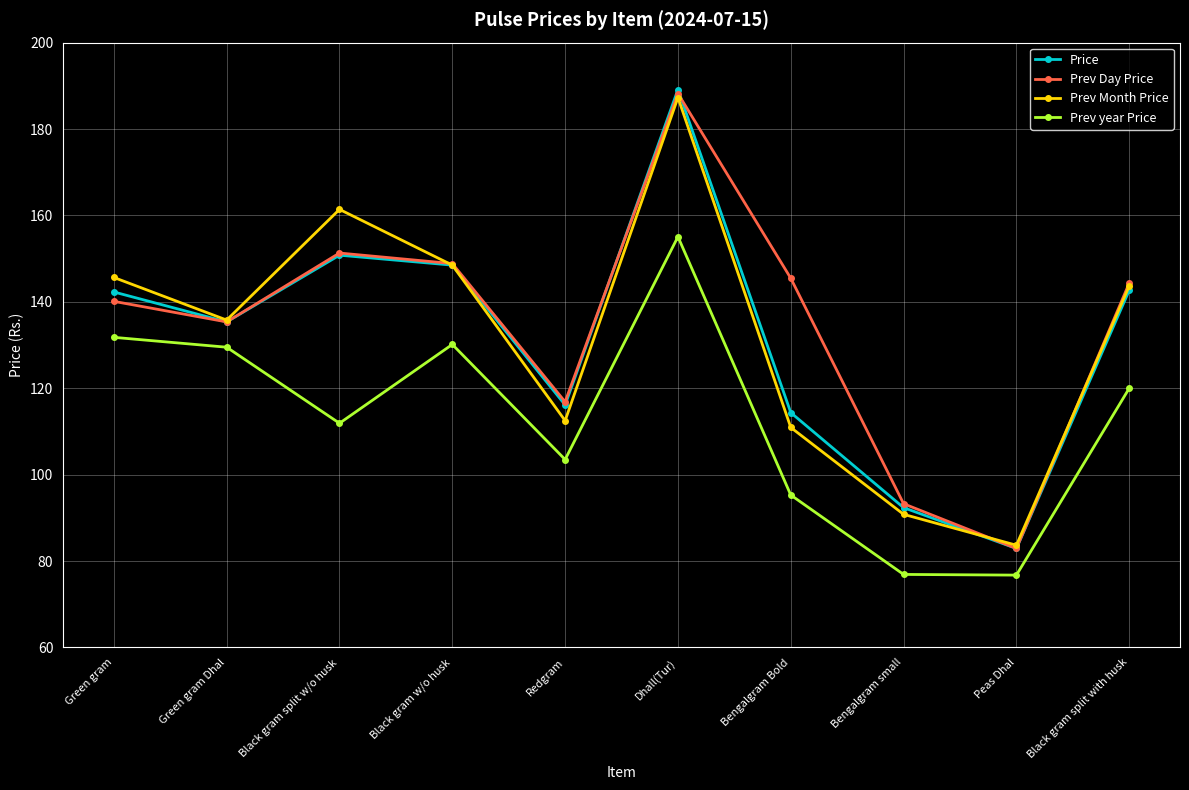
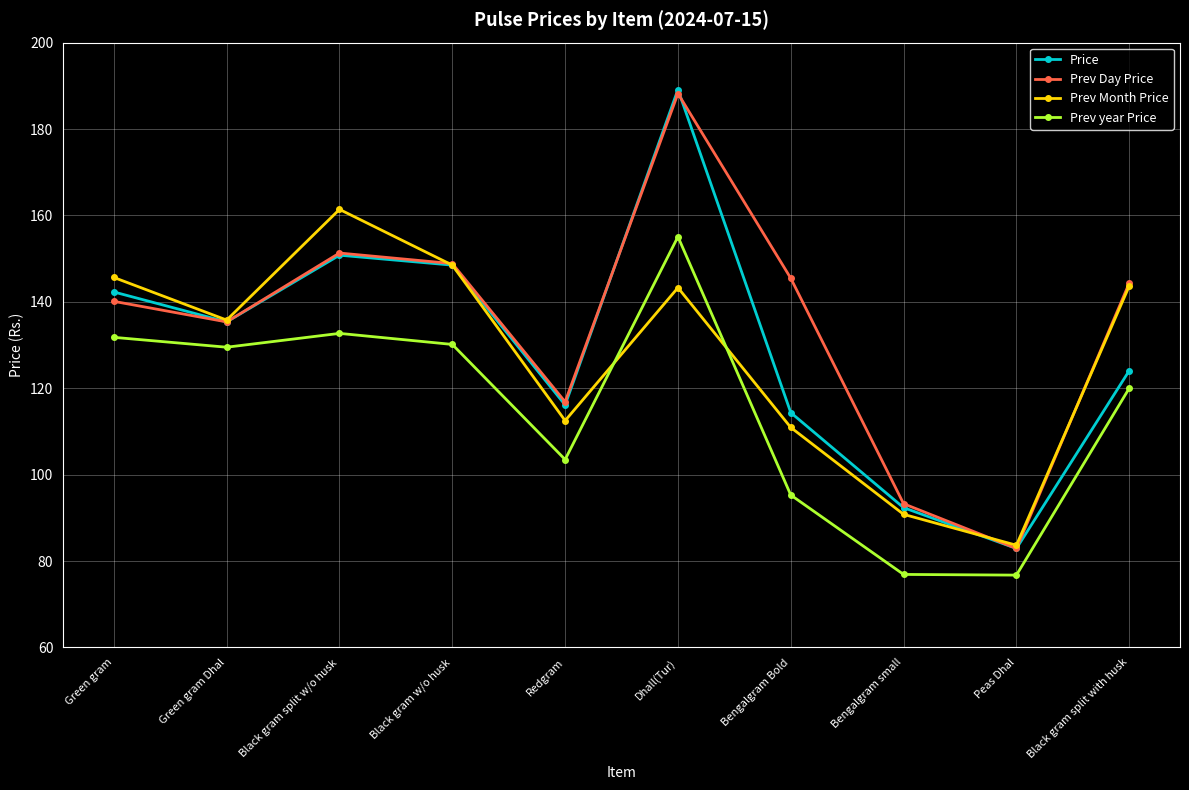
  {
    "Price": {
      "Green gram": 142,
      "Redgram": 116,
      "Dhall(Tur)": 189,
      "Bengalgram Bold": 114,
      "Bengalgram small": 92,
-     "Black gram split with husk": 143
+     "Black gram split with husk": 124
    },
    "Prev Day Price": {
      "Green gram": 140,
      "Redgram": 117,
      "Dhall(Tur)": 188,
      "Bengalgram Bold": 145,
      "Bengalgram small": 93,
      "Black gram split with husk": 144
    },
    "Prev Month Price": {
      "Green gram": 146,
      "Black gram split w/o husk": 161,
      "Redgram": 113,
-     "Dhall(Tur)": 187,
+     "Dhall(Tur)": 143,
      "Bengalgram Bold": 111,
      "Bengalgram small": 91,
      "Peas Dhal": 84,
      "Black gram split with husk": 144
    },
    "Prev year Price": {
      "Green gram": 132,
      "Green gram Dhal": 130,
-     "Black gram split w/o husk": 112,
+     "Black gram split w/o husk": 133,
      "Black gram w/o husk": 130,
      "Redgram": 104,
      "Dhall(Tur)": 155,
      "Bengalgram Bold": 95,
      "Bengalgram small": 77,
      "Peas Dhal": 77,
      "Black gram split with husk": 120
    }
  }
